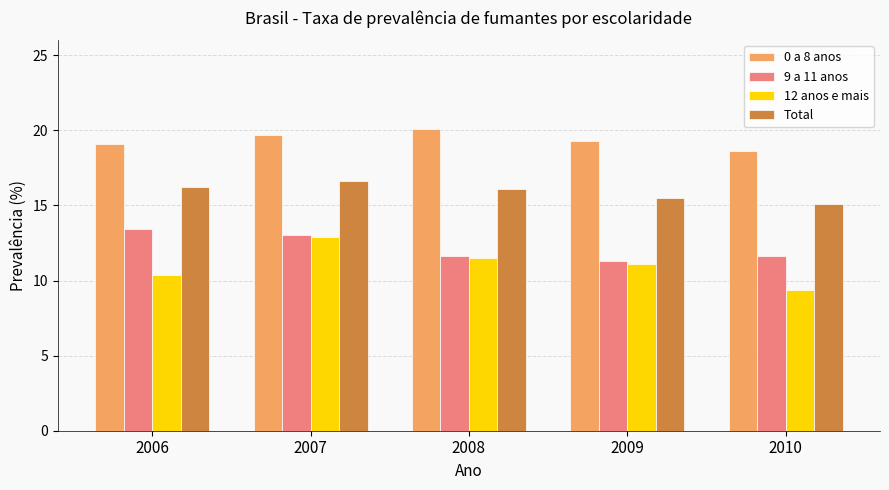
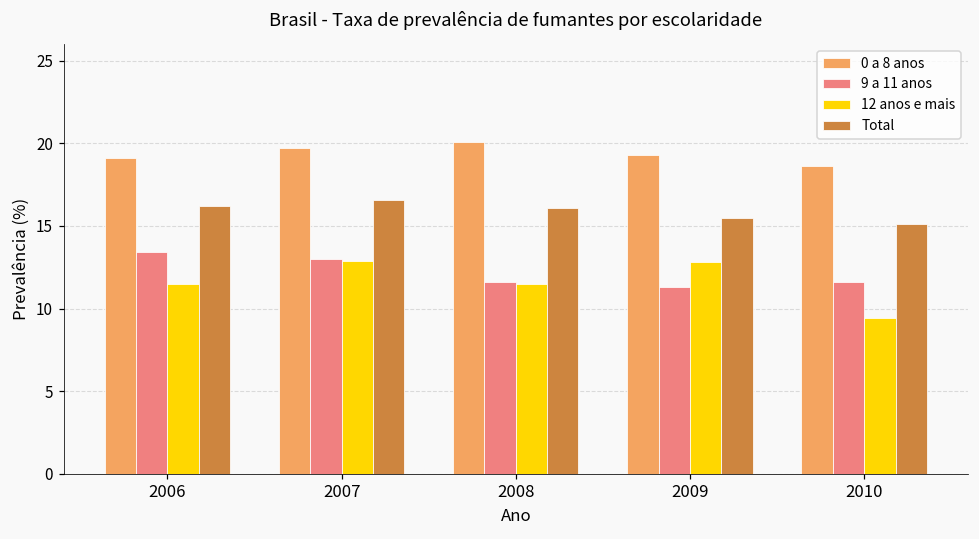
  {
    "12 anos e mais": {
-     "2006": 10.4,
+     "2006": 11.5,
      "2007": 12.9,
      "2008": 11.5,
-     "2009": 11.1,
+     "2009": 12.8,
      "2010": 9.4
    }
  }
